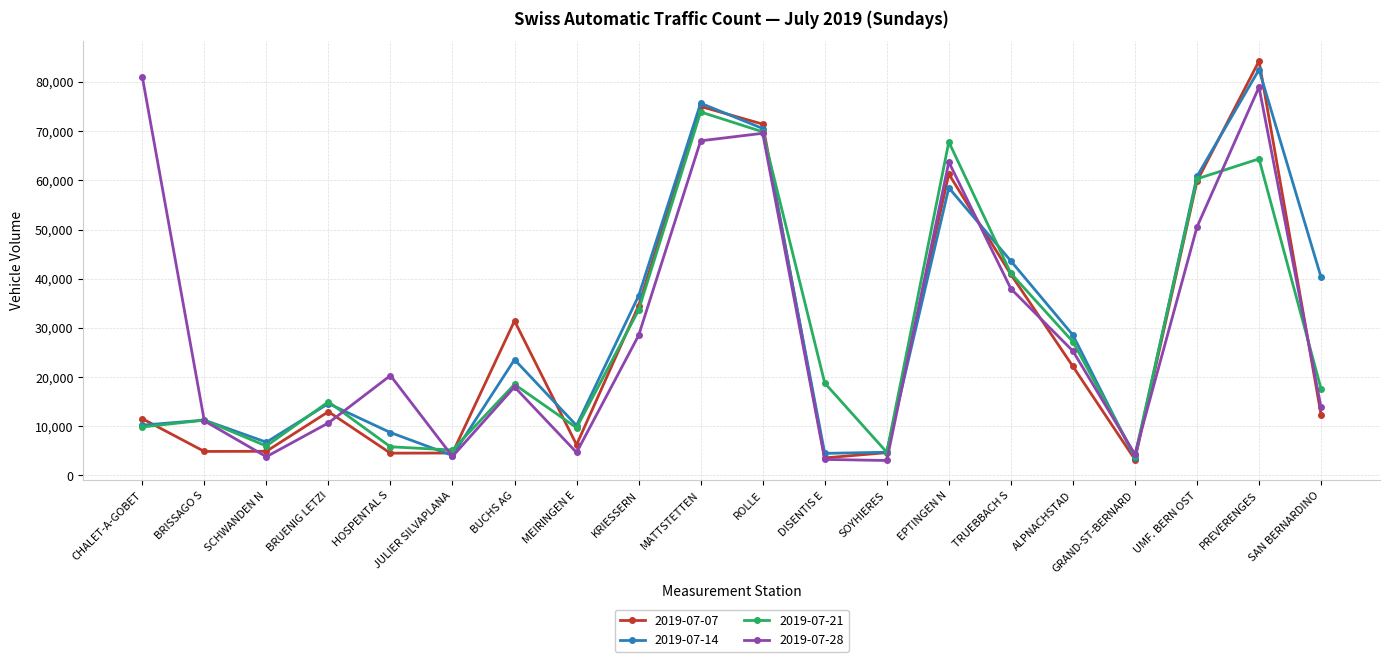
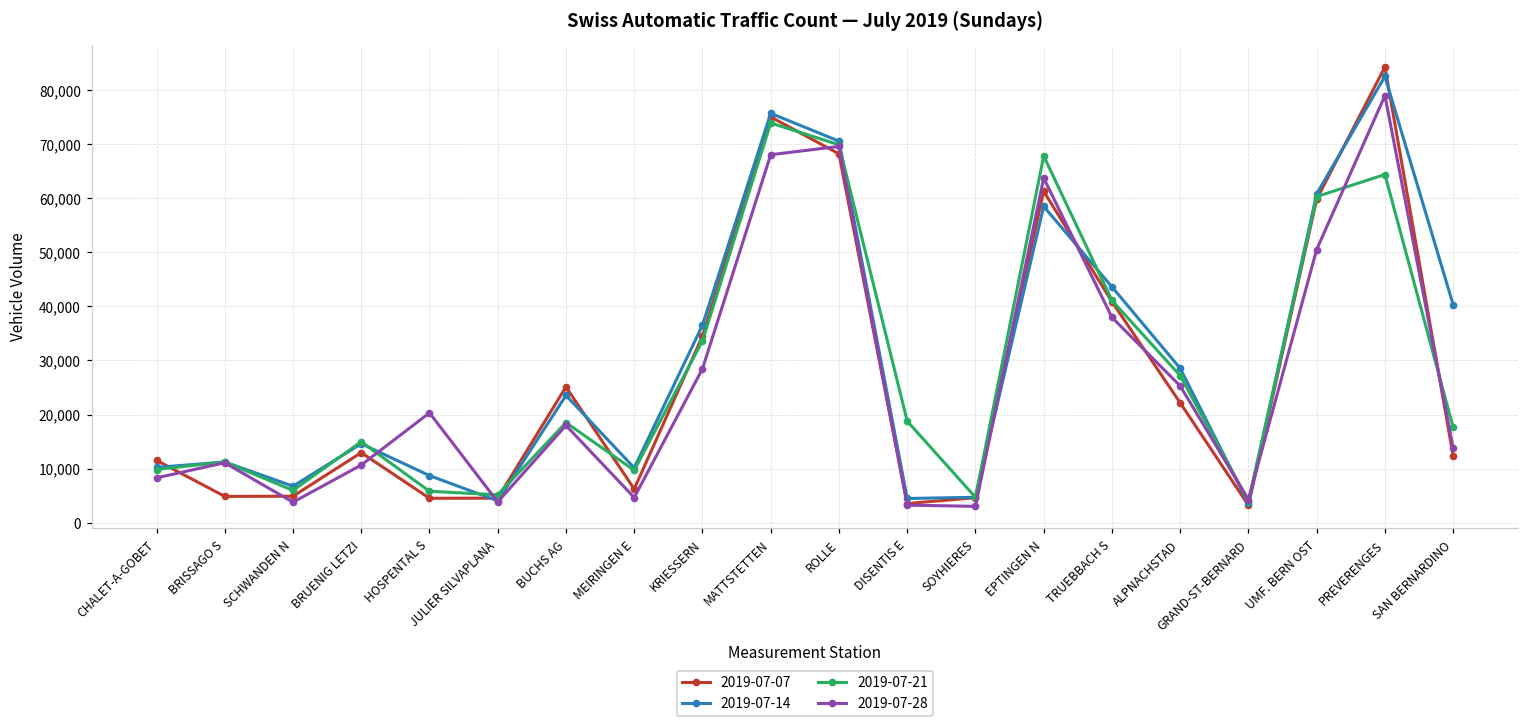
  {
    "2019-07-07": {
      "CHALET-A-GOBET": "12,000",
      "BRISSAGO S": "5,000",
      "SCHWANDEN N": "5,000",
      "BRUENIG LETZI": "13,000",
      "HOSPENTAL S": "5,000",
-     "BUCHS AG": "31,000",
+     "BUCHS AG": "25,000",
      "MEIRINGEN E": "6,000",
      "KRIESSERN": "34,000",
      "MATTSTETTEN": "75,000",
-     "ROLLE": "71,000",
+     "ROLLE": "68,000",
      "EPTINGEN N": "61,000",
      "ALPNACHSTAD": "22,000",
      "PREVERENGES": "84,000",
      "SAN BERNARDINO": "12,000"
    },
    "2019-07-14": {
      "SCHWANDEN N": "7,000",
      "HOSPENTAL S": "9,000",
      "BUCHS AG": "24,000",
      "KRIESSERN": "37,000",
      "MATTSTETTEN": "76,000",
      "ROLLE": "71,000",
      "DISENTIS E": "4,000",
      "EPTINGEN N": "58,000",
      "TRUEBBACH S": "44,000",
      "ALPNACHSTAD": "29,000",
      "PREVERENGES": "83,000",
      "SAN BERNARDINO": "40,000"
    },
    "2019-07-21": {
      "SCHWANDEN N": "6,000",
      "HOSPENTAL S": "6,000",
      "JULIER SILVAPLANA": "5,000",
      "BUCHS AG": "19,000",
      "KRIESSERN": "34,000",
      "MATTSTETTEN": "74,000",
      "DISENTIS E": "19,000",
      "EPTINGEN N": "68,000",
      "ALPNACHSTAD": "27,000",
      "PREVERENGES": "64,000",
      "SAN BERNARDINO": "18,000"
    },
    "2019-07-28": {
-     "CHALET-A-GOBET": "81,000",
+     "CHALET-A-GOBET": "8,000",
      "SCHWANDEN N": "4,000",
      "BRUENIG LETZI": "11,000",
      "HOSPENTAL S": "20,000",
      "BUCHS AG": "18,000",
      "MEIRINGEN E": "5,000",
      "KRIESSERN": "28,000",
      "MATTSTETTEN": "68,000",
      "SOYHIERES": "3,000",
      "EPTINGEN N": "64,000",
      "TRUEBBACH S": "38,000",
      "ALPNACHSTAD": "25,000",
      "UMF. BERN OST": "51,000",
      "PREVERENGES": "79,000",
      "SAN BERNARDINO": "14,000"
    }
  }
